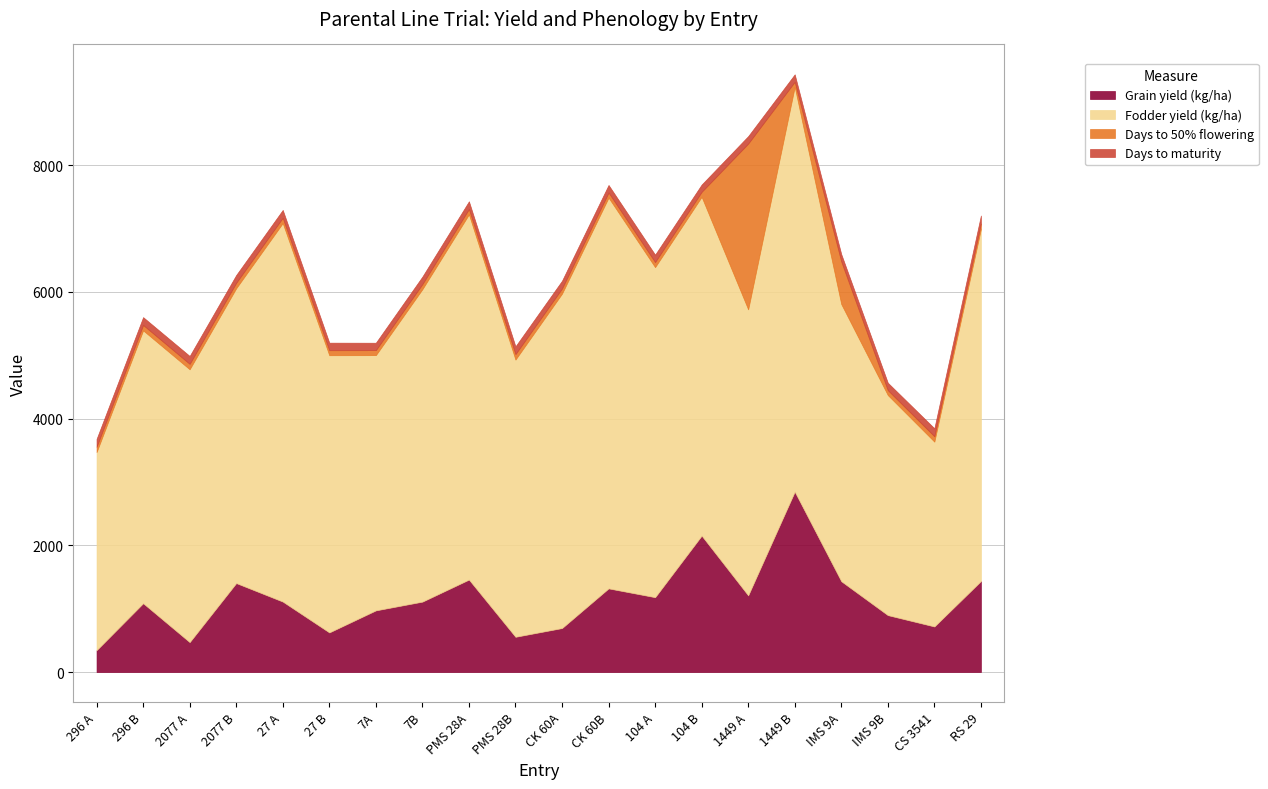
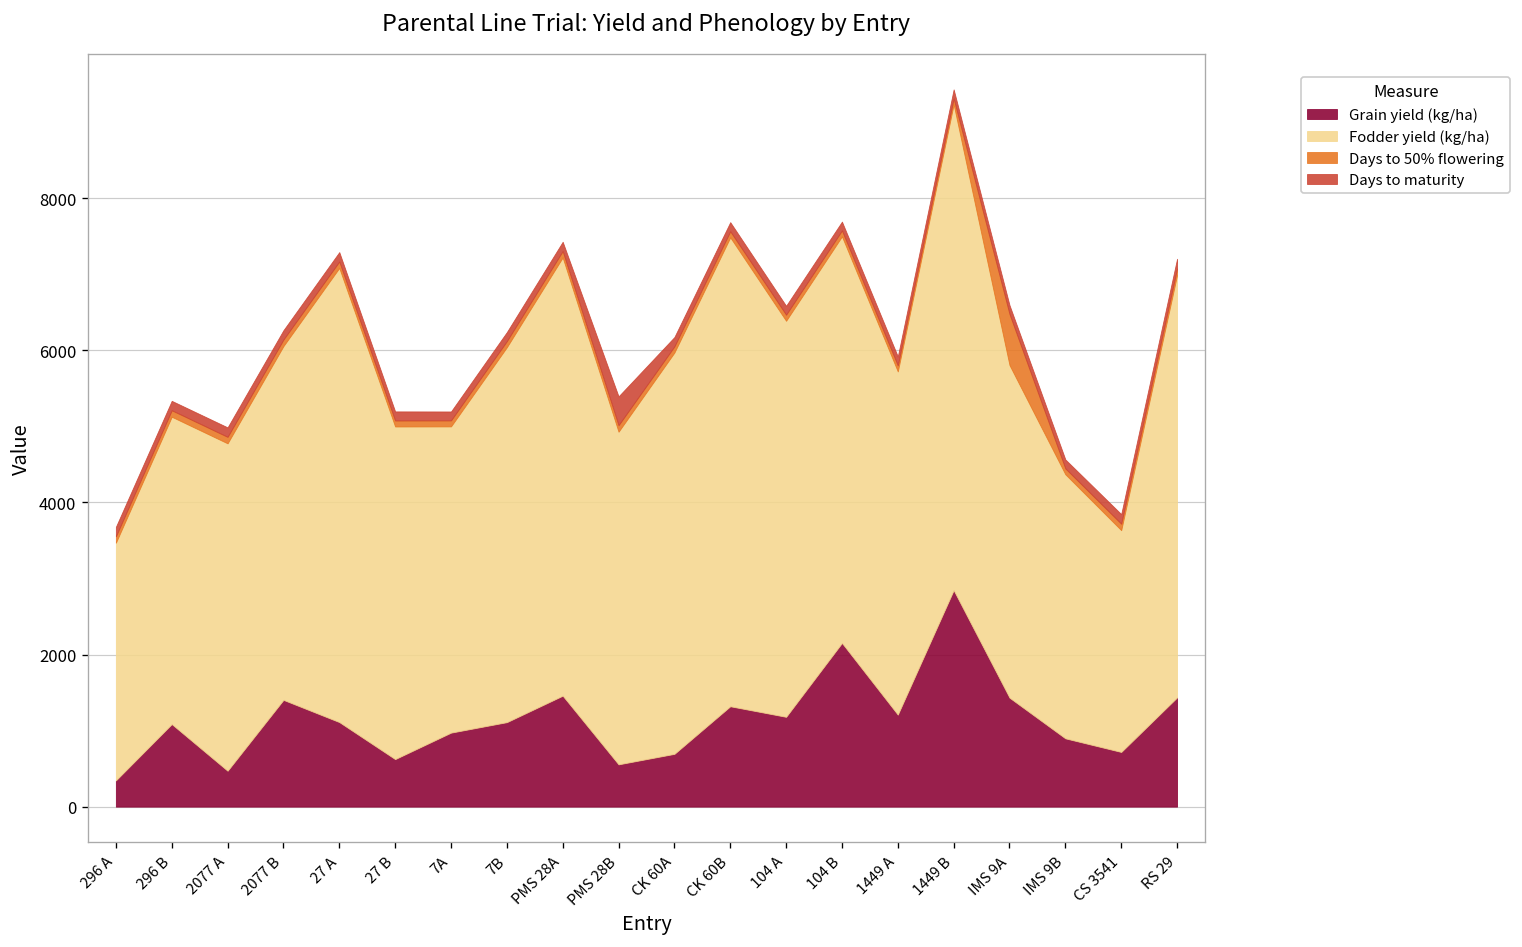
  {
    "Grain yield (kg/ha)": {
      "296 A": 300,
      "296 B": 1100,
      "2077 A": 500,
      "2077 B": 1400,
      "27 A": 1100,
      "27 B": 600,
      "7A": 1000,
      "7B": 1100,
      "PMS 28A": 1500,
      "PMS 28B": 600,
      "CK 60A": 700,
      "CK 60B": 1300,
      "104 A": 1200,
      "104 B": 2200,
      "1449 A": 1200,
      "1449 B": 2800,
      "IMS 9A": 1400,
      "IMS 9B": 900,
      "CS 3541": 700,
      "RS 29": 1400
    },
    "Fodder yield (kg/ha)": {
      "296 A": 3100,
-     "296 B": 4300,
+     "296 B": 4000,
      "2077 A": 4300,
      "2077 B": 4700,
      "27 A": 6000,
      "27 B": 4400,
      "7A": 4000,
      "7B": 4900,
      "PMS 28A": 5800,
      "PMS 28B": 4400,
      "CK 60A": 5300,
      "CK 60B": 6200,
      "104 A": 5200,
      "104 B": 5300,
      "1449 A": 4500,
      "1449 B": 6400,
      "IMS 9A": 4400,
      "IMS 9B": 3500,
      "CS 3541": 2900,
      "RS 29": 5600
    },
    "Days to 50% flowering": {
      "296 A": 100,
      "296 B": 100,
      "2077 A": 100,
      "2077 B": 100,
      "27 A": 100,
      "27 B": 100,
      "7A": 100,
      "7B": 100,
      "PMS 28A": 100,
      "PMS 28B": 100,
      "CK 60A": 100,
      "CK 60B": 100,
      "104 A": 100,
      "104 B": 100,
-     "1449 A": 2600,
+     "1449 A": 100,
      "1449 B": 100,
      "IMS 9A": 700,
      "IMS 9B": 100,
      "CS 3541": 100,
      "RS 29": 100
    },
    "Days to maturity": {
      "296 A": 100,
      "296 B": 100,
      "2077 A": 100,
      "2077 B": 100,
      "27 A": 100,
      "27 B": 100,
      "7A": 100,
      "7B": 100,
      "PMS 28A": 100,
-     "PMS 28B": 100,
+     "PMS 28B": 400,
      "CK 60A": 100,
      "CK 60B": 100,
      "104 A": 100,
      "104 B": 100,
      "1449 A": 100,
      "1449 B": 100,
      "IMS 9A": 100,
      "IMS 9B": 100,
      "CS 3541": 100,
      "RS 29": 100
    }
  }
